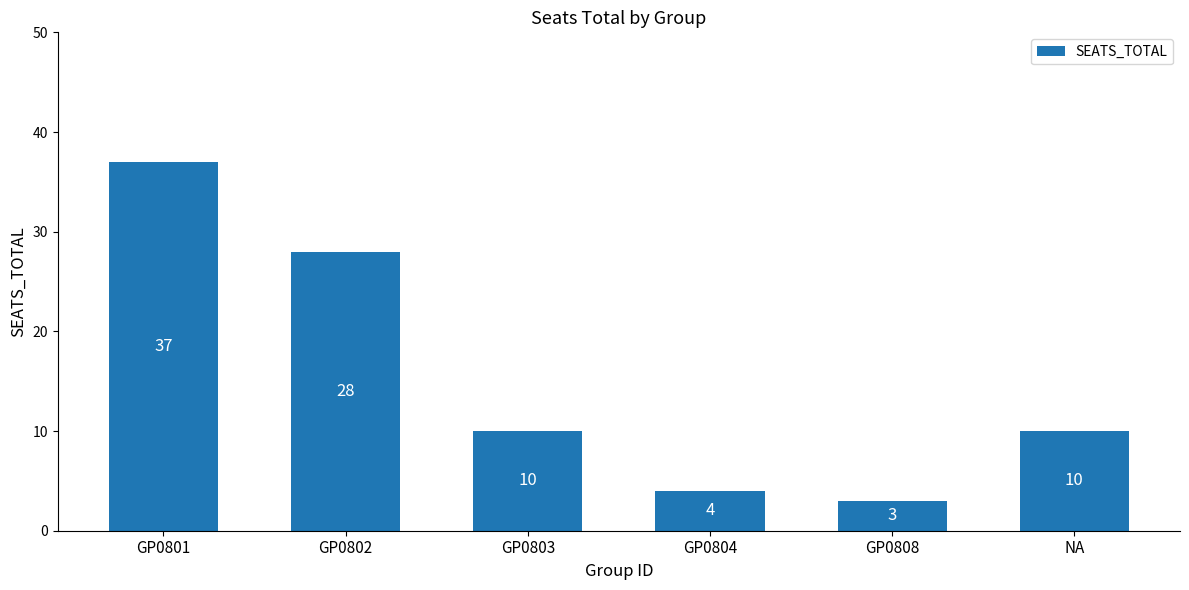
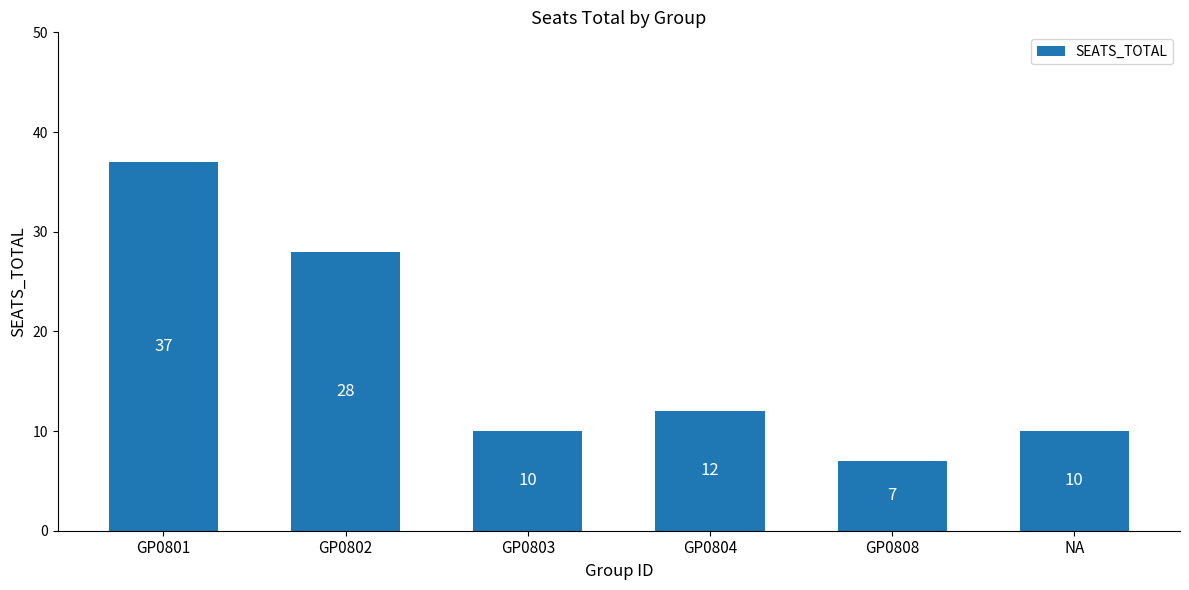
  {
    "GP0801": 37,
    "GP0802": 28,
    "GP0803": 10,
-   "GP0804": 4,
-   "GP0808": 3,
+   "GP0804": 12,
+   "GP0808": 7,
    "NA": 10
  }
